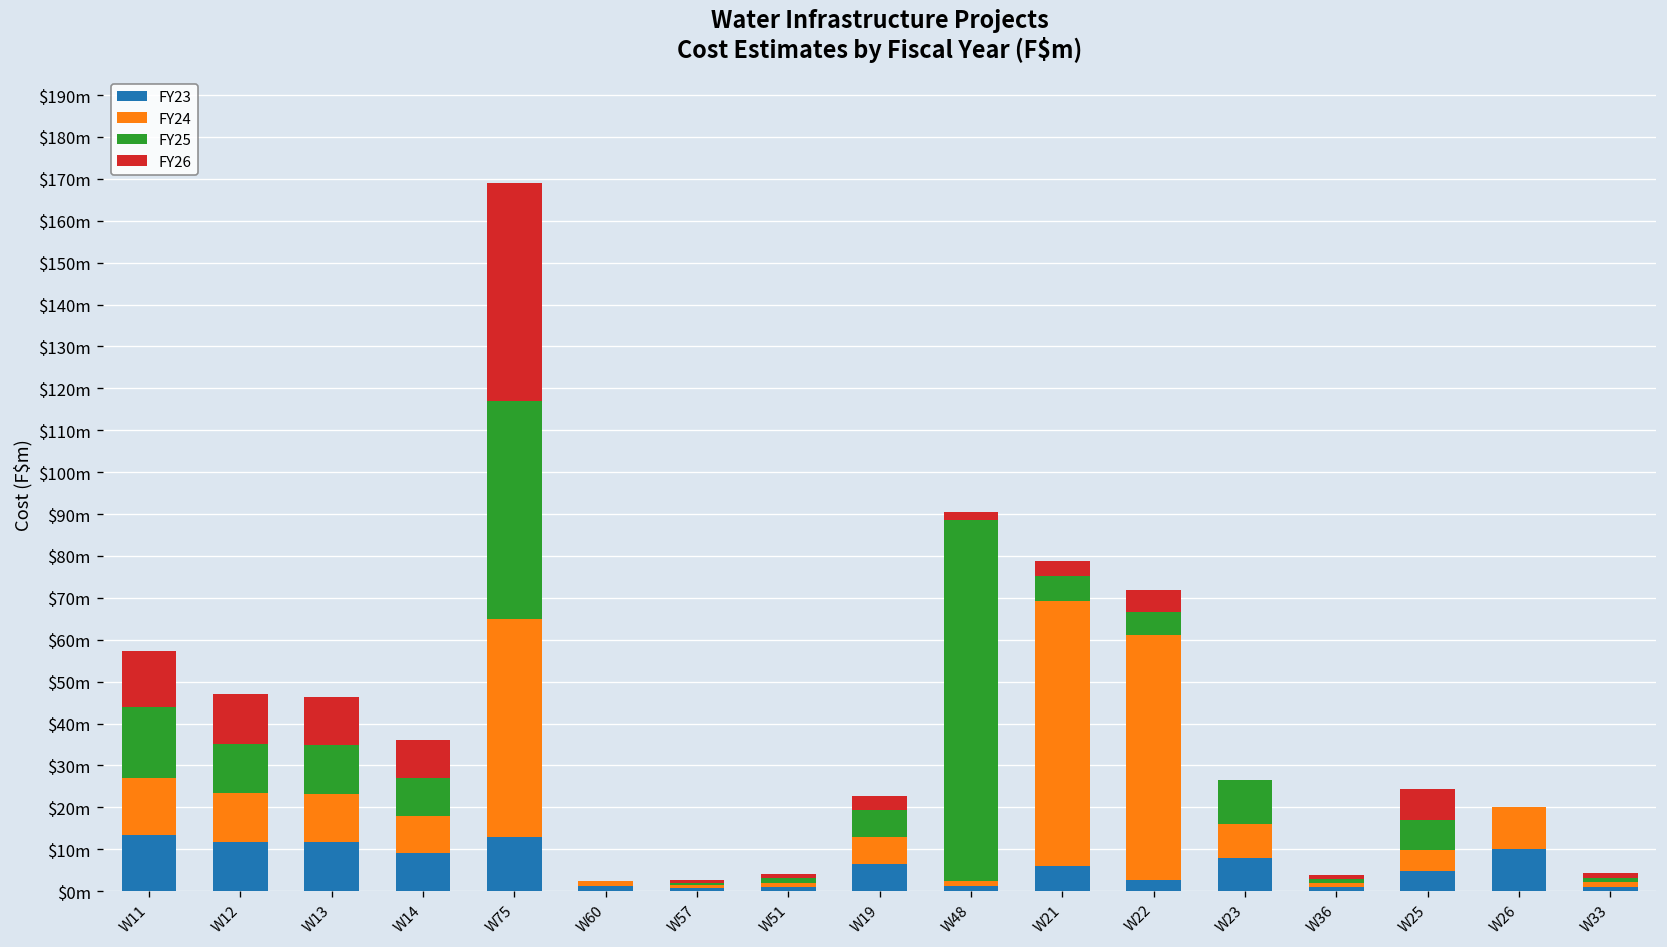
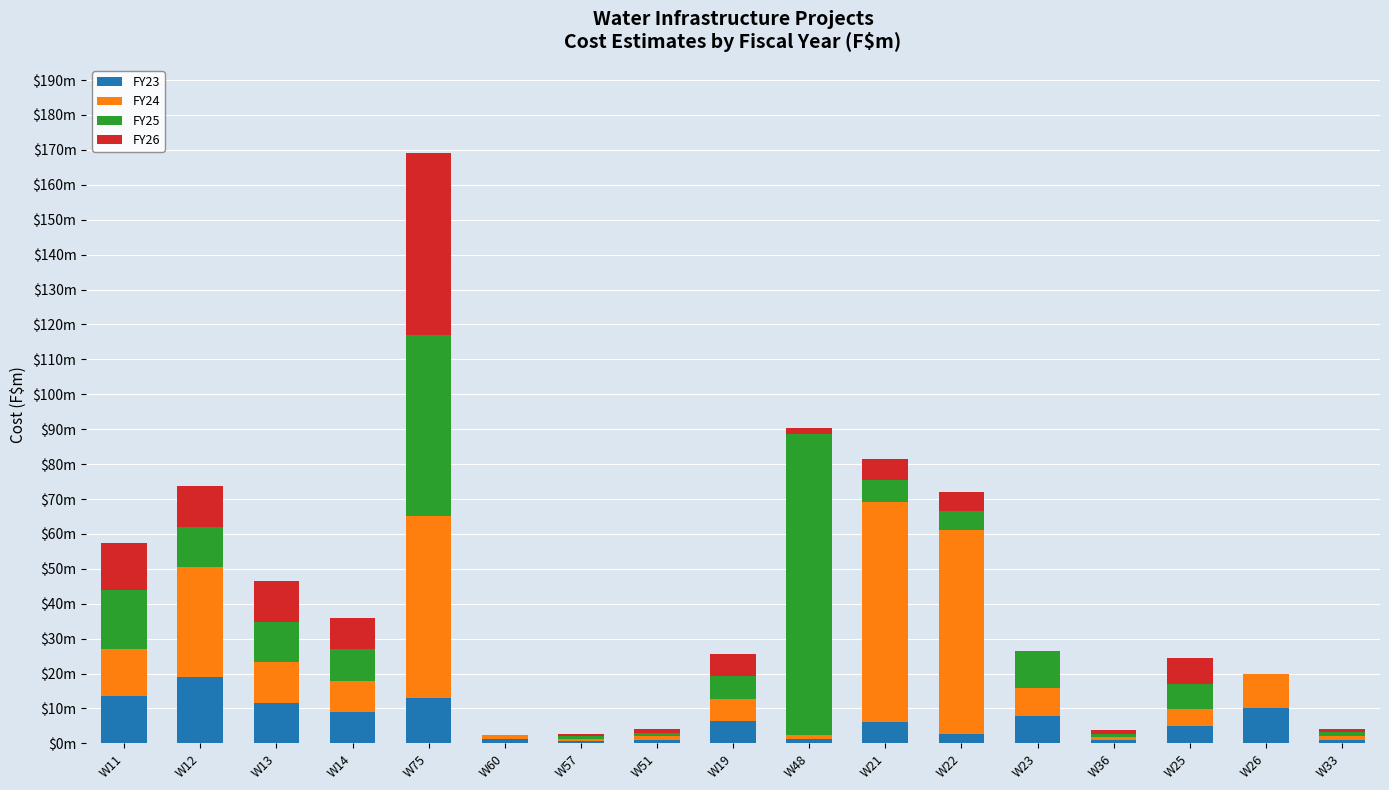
  {
    "FY23": {
      "W11": "$14m",
-     "W12": "$12m",
+     "W12": "$19m",
      "W13": "$12m",
      "W14": "$9m",
      "W75": "$13m",
      "W60": "$1m",
      "W51": "$1m",
      "W19": "$6m",
      "W48": "$1m",
      "W21": "$6m",
      "W22": "$3m",
      "W23": "$8m",
      "W36": "$1m",
      "W25": "$5m",
      "W26": "$10m",
      "W33": "$1m"
    },
    "FY24": {
      "W11": "$14m",
-     "W12": "$12m",
+     "W12": "$31m",
      "W13": "$12m",
      "W14": "$9m",
      "W75": "$52m",
      "W60": "$1m",
      "W51": "$1m",
      "W19": "$6m",
      "W48": "$1m",
      "W21": "$63m",
      "W22": "$59m",
      "W23": "$8m",
      "W36": "$1m",
      "W25": "$5m",
      "W26": "$10m",
      "W33": "$1m"
    },
    "FY25": {
      "W11": "$17m",
      "W12": "$12m",
      "W13": "$12m",
      "W14": "$9m",
      "W75": "$52m",
      "W60": "$0m",
      "W51": "$1m",
      "W19": "$6m",
      "W48": "$86m",
      "W21": "$6m",
      "W22": "$5m",
      "W23": "$11m",
      "W36": "$1m",
      "W25": "$7m",
      "W26": "$0m",
      "W33": "$1m"
    },
    "FY26": {
      "W11": "$14m",
      "W12": "$12m",
      "W13": "$12m",
      "W14": "$9m",
      "W75": "$52m",
      "W60": "$0m",
      "W51": "$1m",
-     "W19": "$3m",
+     "W19": "$6m",
      "W48": "$2m",
-     "W21": "$4m",
+     "W21": "$6m",
      "W22": "$5m",
      "W23": "$0m",
      "W36": "$1m",
      "W25": "$7m",
      "W26": "$0m",
      "W33": "$1m"
    }
  }
